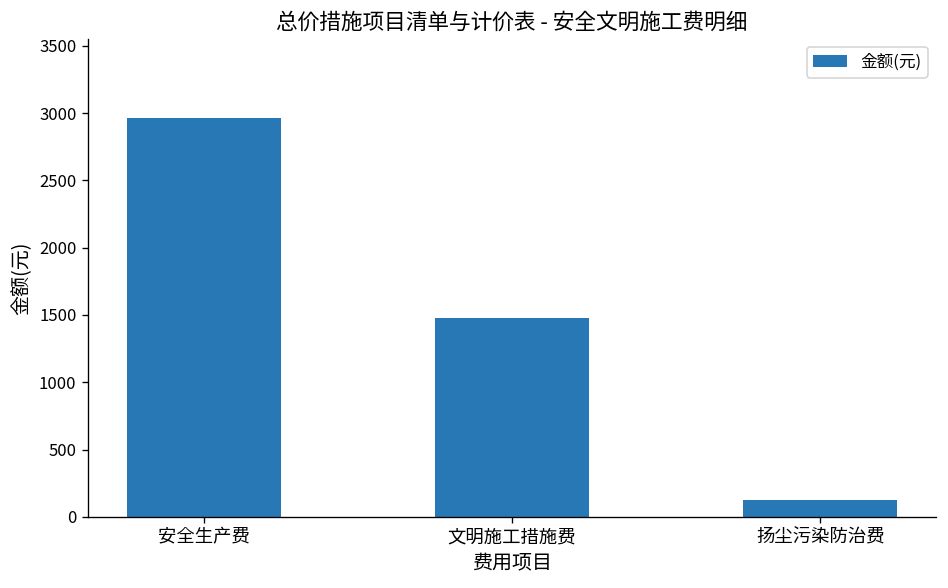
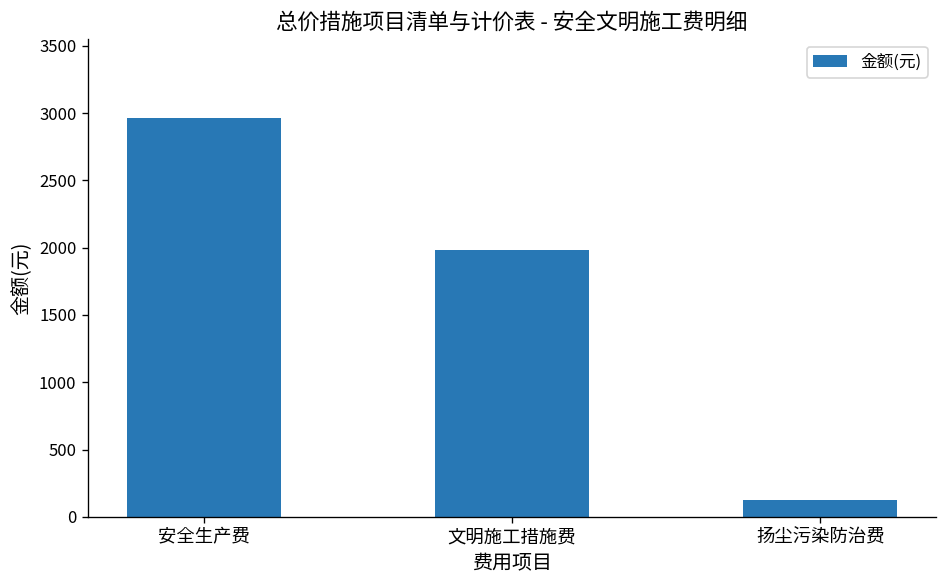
  {
    "安全生产费": 2960,
-   "文明施工措施费": 1480,
+   "文明施工措施费": 1980,
    "扬尘污染防治费": 120
  }
